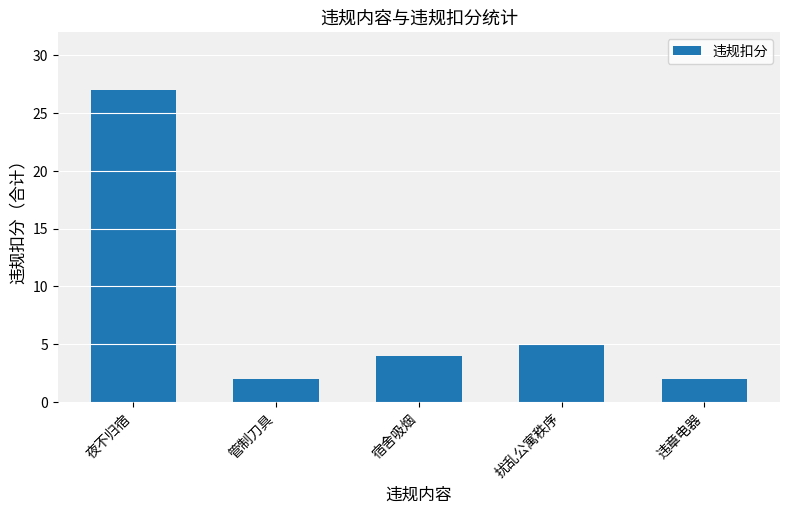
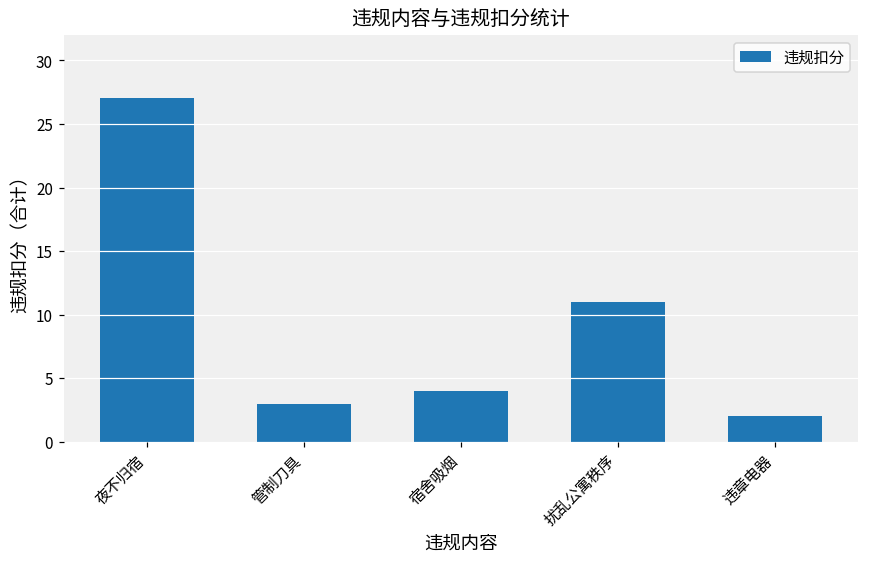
  {
    "夜不归宿": 27,
-   "管制刀具": 2,
+   "管制刀具": 3,
    "宿舍吸烟": 4,
-   "扰乱公寓秩序": 5,
+   "扰乱公寓秩序": 11,
    "违章电器": 2
  }
